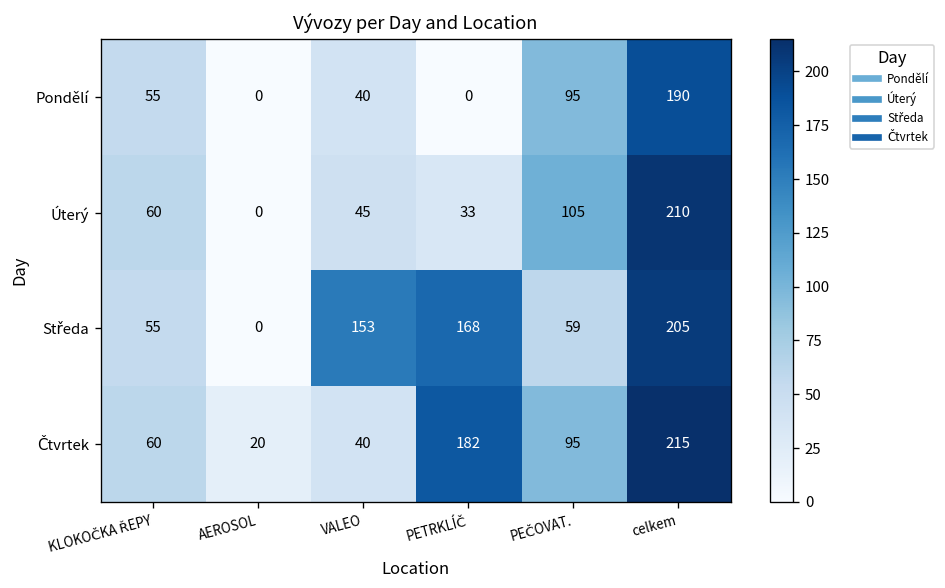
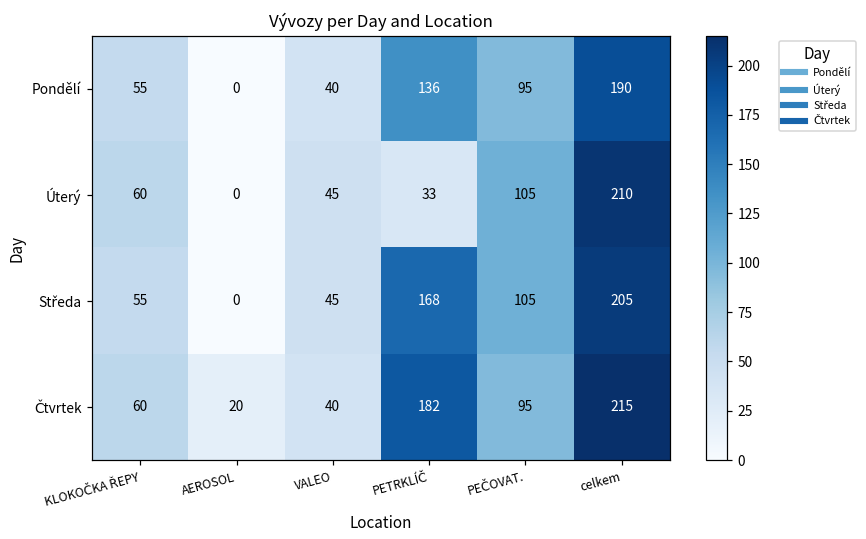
  {
    "Pondělí": {
      "KLOKOČKA ŘEPY": 55,
      "AEROSOL": 0,
      "VALEO": 40,
-     "PETRKLÍČ": 0,
+     "PETRKLÍČ": 136,
      "PEČOVAT.": 95,
      "celkem": 190
    },
    "Úterý": {
      "KLOKOČKA ŘEPY": 60,
      "AEROSOL": 0,
      "VALEO": 45,
      "PETRKLÍČ": 33,
      "PEČOVAT.": 105,
      "celkem": 210
    },
    "Středa": {
      "KLOKOČKA ŘEPY": 55,
      "AEROSOL": 0,
-     "VALEO": 153,
+     "VALEO": 45,
      "PETRKLÍČ": 168,
-     "PEČOVAT.": 59,
+     "PEČOVAT.": 105,
      "celkem": 205
    },
    "Čtvrtek": {
      "KLOKOČKA ŘEPY": 60,
      "AEROSOL": 20,
      "VALEO": 40,
      "PETRKLÍČ": 182,
      "PEČOVAT.": 95,
      "celkem": 215
    }
  }
